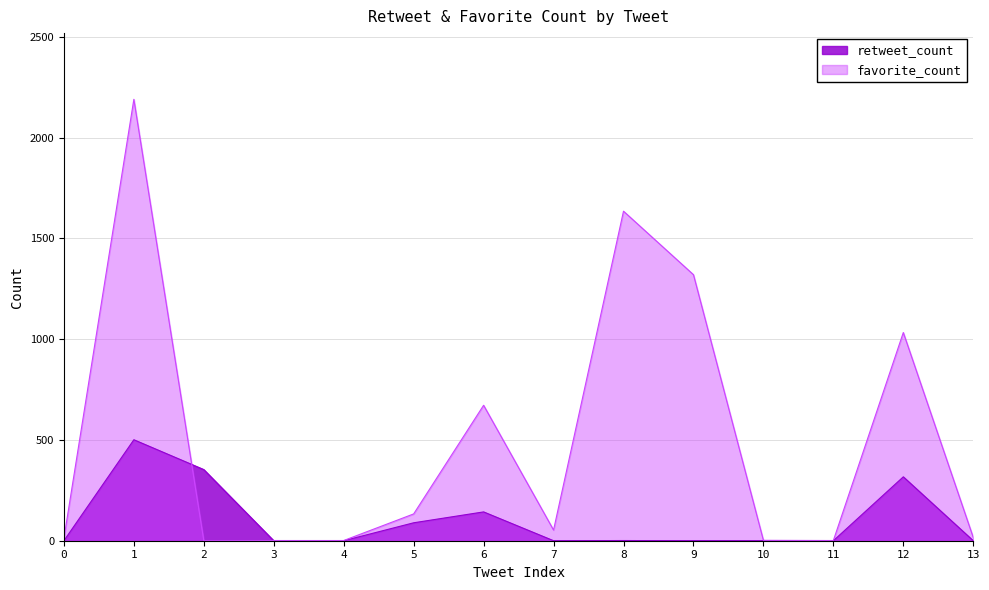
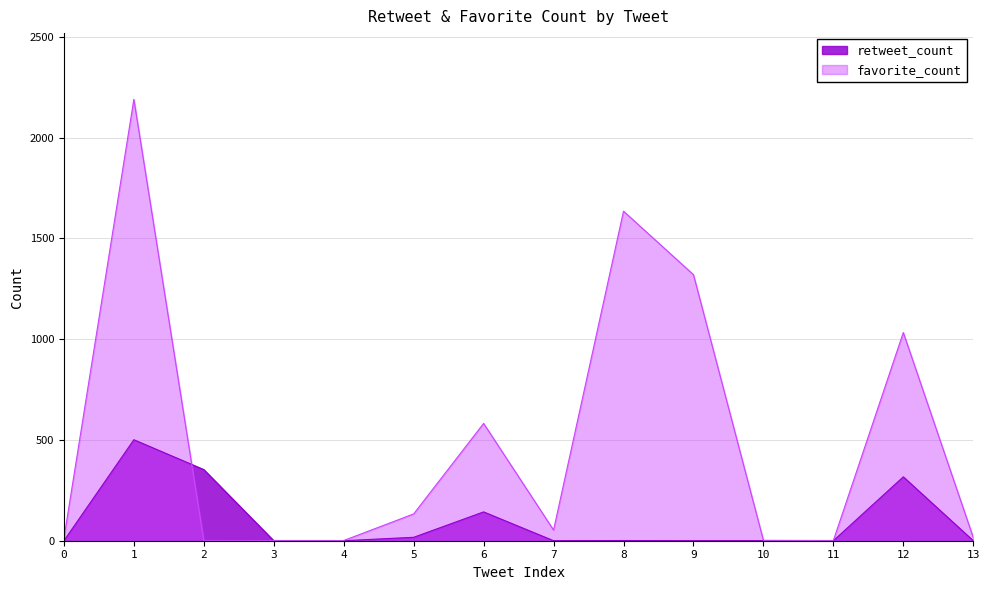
  {
    "retweet_count": {
      "1": 500,
      "2": 350,
-     "5": 90,
+     "5": 20,
      "6": 140,
      "7": 0,
      "8": 0,
      "9": 0,
      "12": 320,
      "13": 0
    },
    "favorite_count": {
      "1": 2190,
      "2": 0,
      "5": 130,
-     "6": 670,
+     "6": 580,
      "7": 50,
      "8": 1640,
      "9": 1320,
      "12": 1030,
      "13": 20
    }
  }
